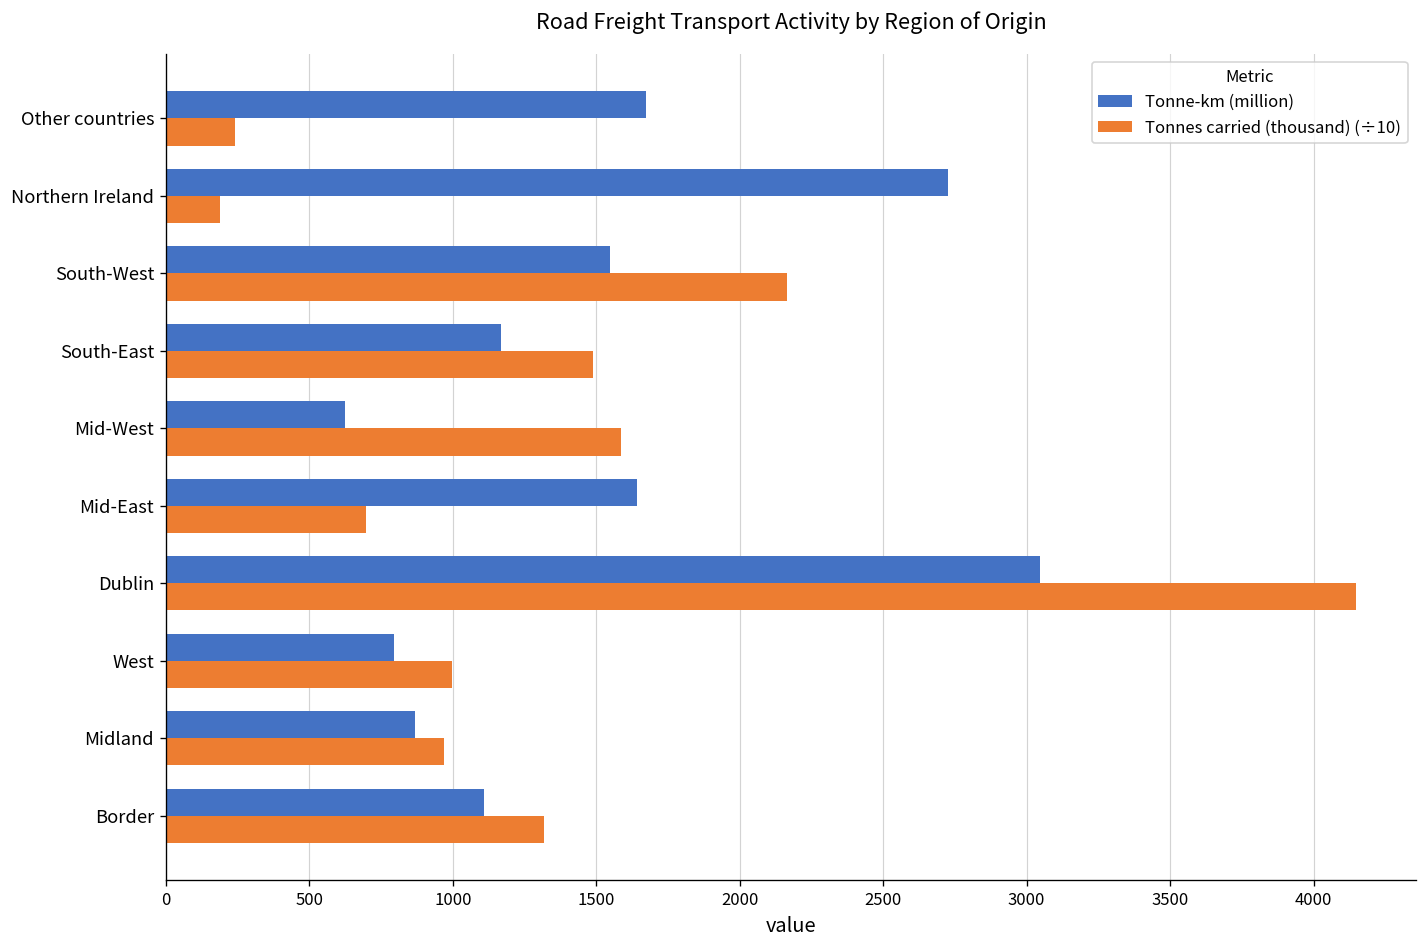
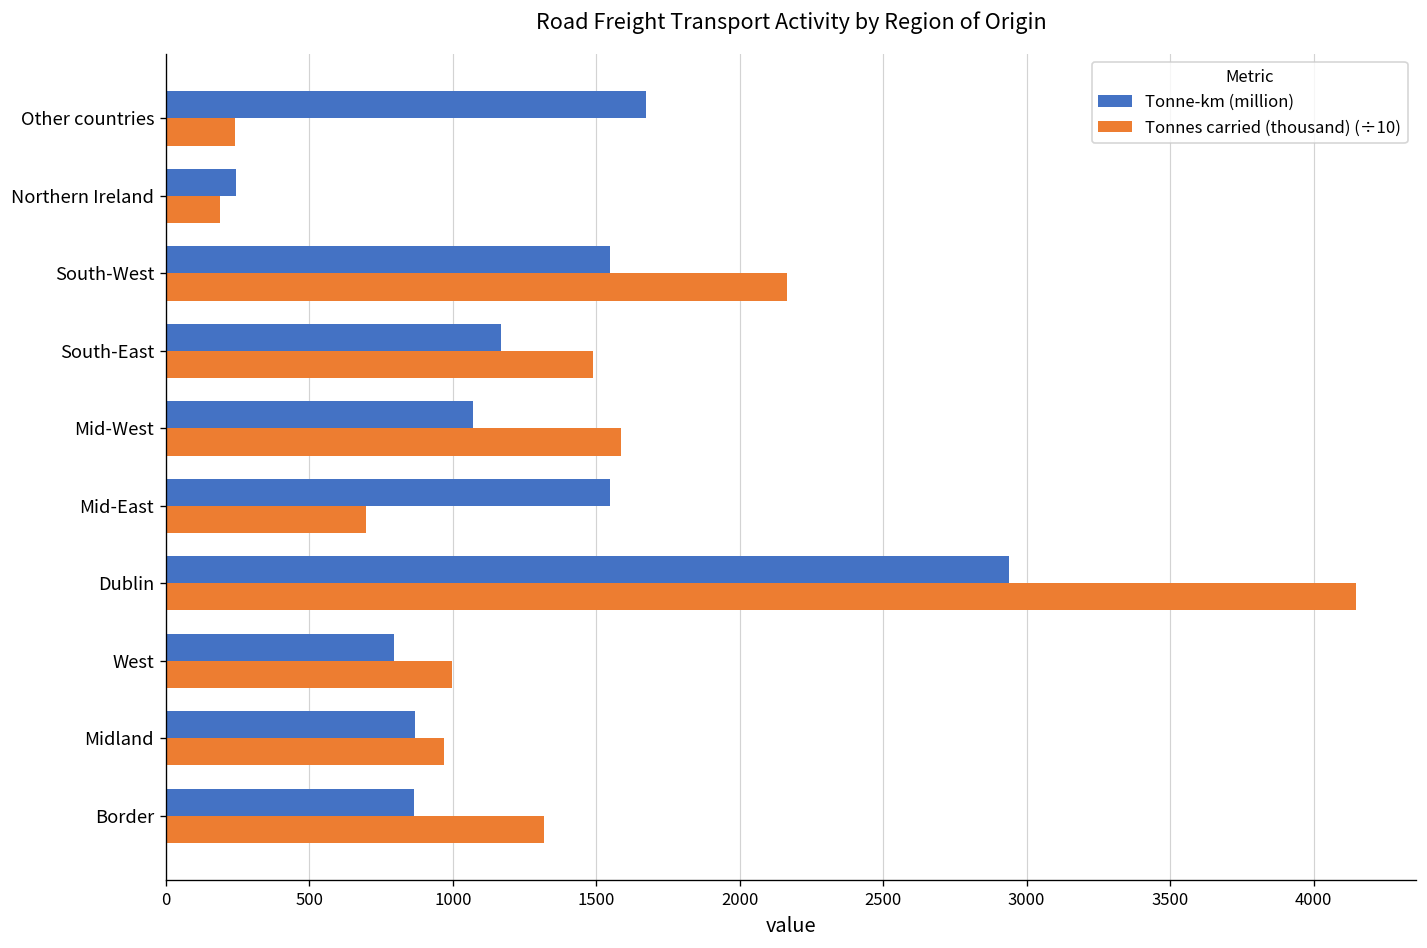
  {
    "Tonne-km (million)": {
      "Other countries": 1680,
-     "Northern Ireland": 2730,
+     "Northern Ireland": 250,
      "South-West": 1550,
      "South-East": 1170,
-     "Mid-West": 630,
-     "Mid-East": 1640,
-     "Dublin": 3050,
+     "Mid-West": 1070,
+     "Mid-East": 1550,
+     "Dublin": 2940,
      "West": 800,
      "Midland": 870,
-     "Border": 1110
+     "Border": 870
    },
    "Tonnes carried (thousand) (÷10)": {
      "Other countries": 240,
      "Northern Ireland": 190,
      "South-West": 2160,
      "South-East": 1490,
      "Mid-West": 1590,
      "Mid-East": 700,
      "Dublin": 4150,
      "West": 1000,
      "Midland": 970,
      "Border": 1320
    }
  }
